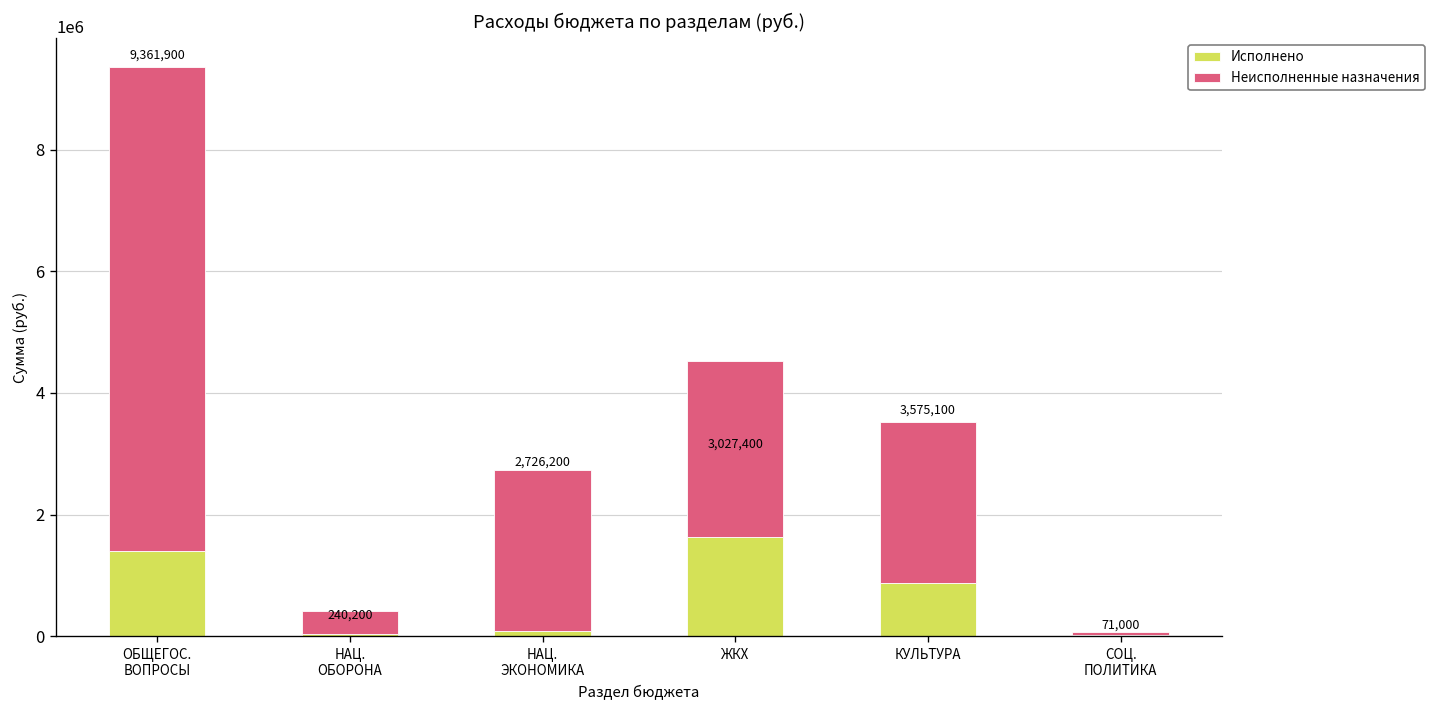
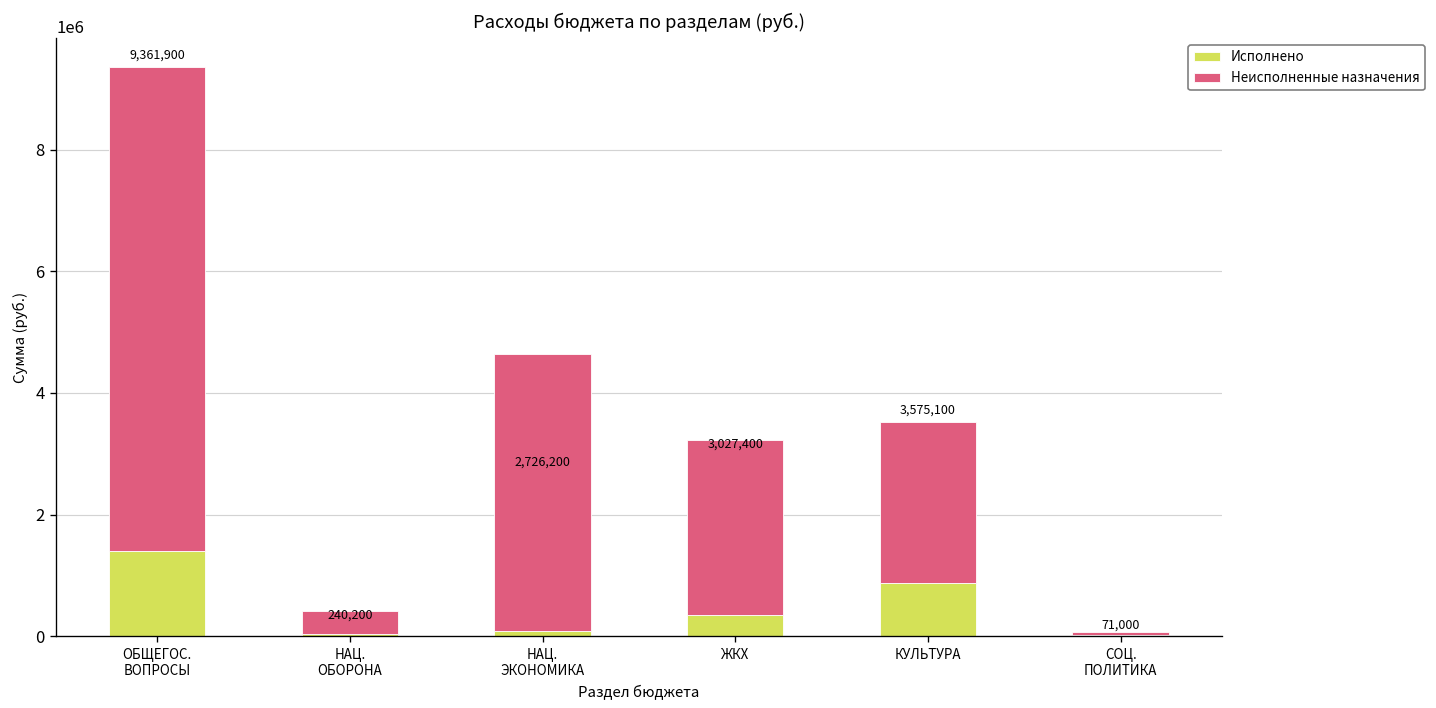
  {
    "Исполнено": {
      "ОБЩЕГОС. ВОПРОСЫ": 1400000,
      "НАЦ. ЭКОНОМИКА": 100000,
-     "ЖКХ": 1600000,
+     "ЖКХ": 300000,
      "КУЛЬТУРА": 900000
    },
    "Неисполненные назначения": {
-     "НАЦ. ЭКОНОМИКА": 2600000
+     "НАЦ. ЭКОНОМИКА": 4600000
    }
  }
